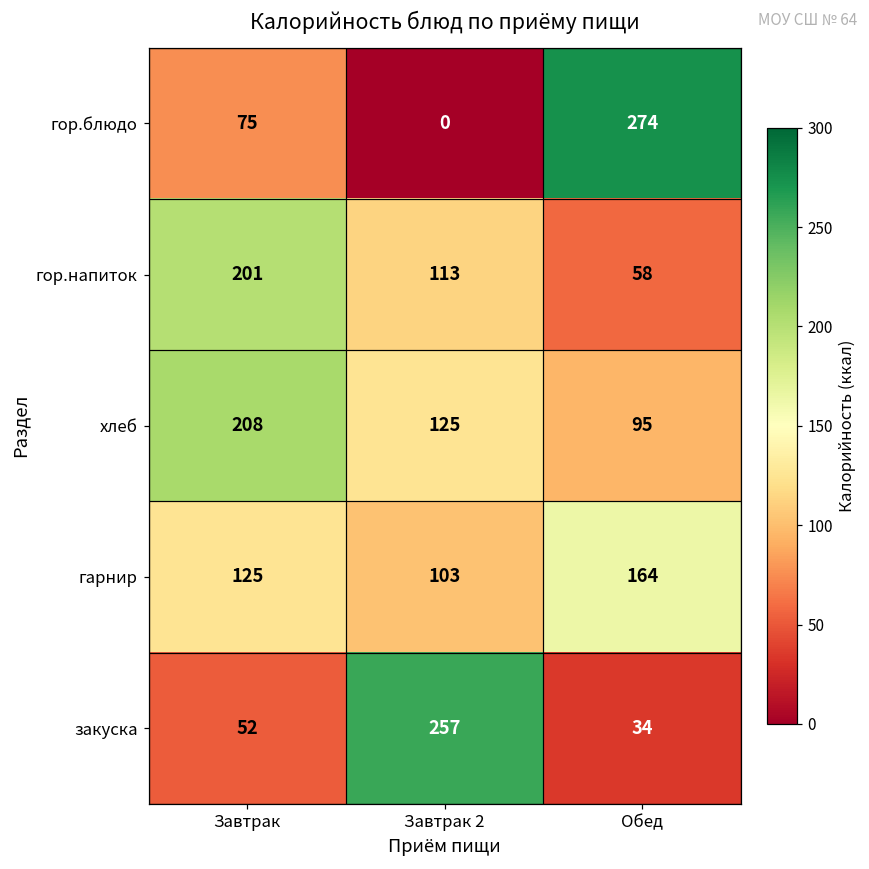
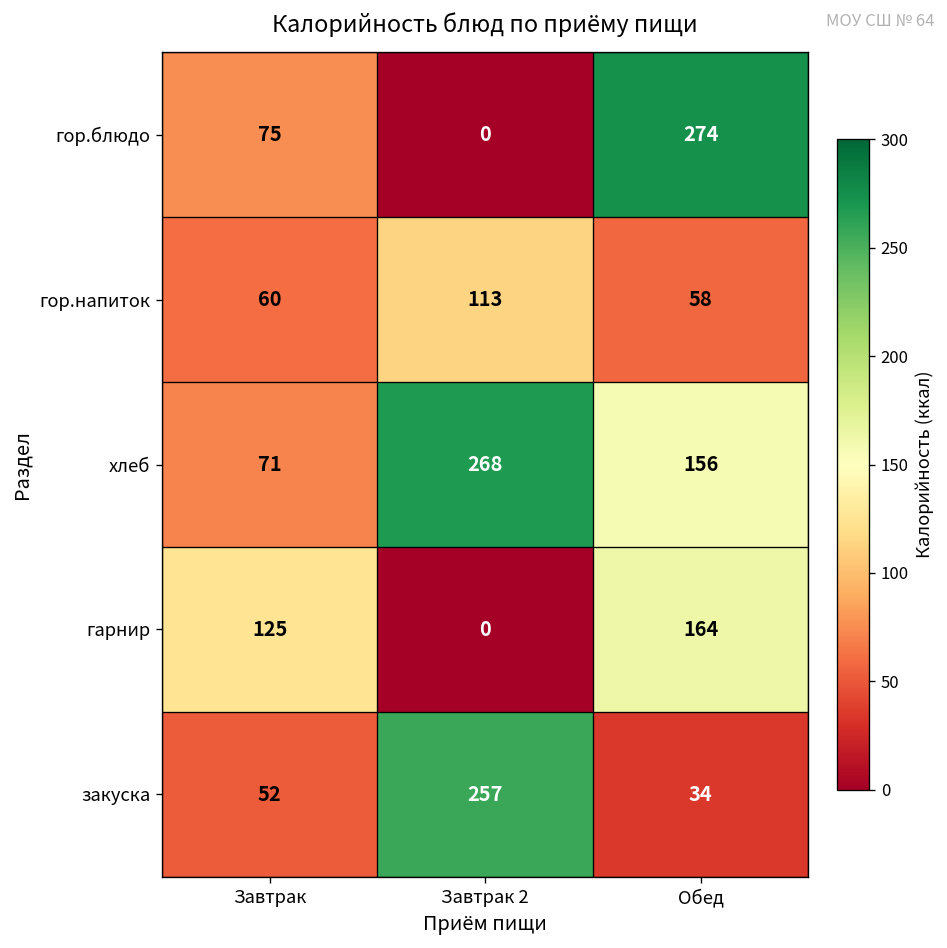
  {
    "гор.блюдо": {
      "Завтрак": 75,
      "Завтрак 2": 0,
      "Обед": 274
    },
    "гор.напиток": {
-     "Завтрак": 201,
+     "Завтрак": 60,
      "Завтрак 2": 113,
      "Обед": 58
    },
    "хлеб": {
-     "Завтрак": 208,
-     "Завтрак 2": 125,
-     "Обед": 95
+     "Завтрак": 71,
+     "Завтрак 2": 268,
+     "Обед": 156
    },
    "гарнир": {
      "Завтрак": 125,
-     "Завтрак 2": 103,
+     "Завтрак 2": 0,
      "Обед": 164
    },
    "закуска": {
      "Завтрак": 52,
      "Завтрак 2": 257,
      "Обед": 34
    }
  }
